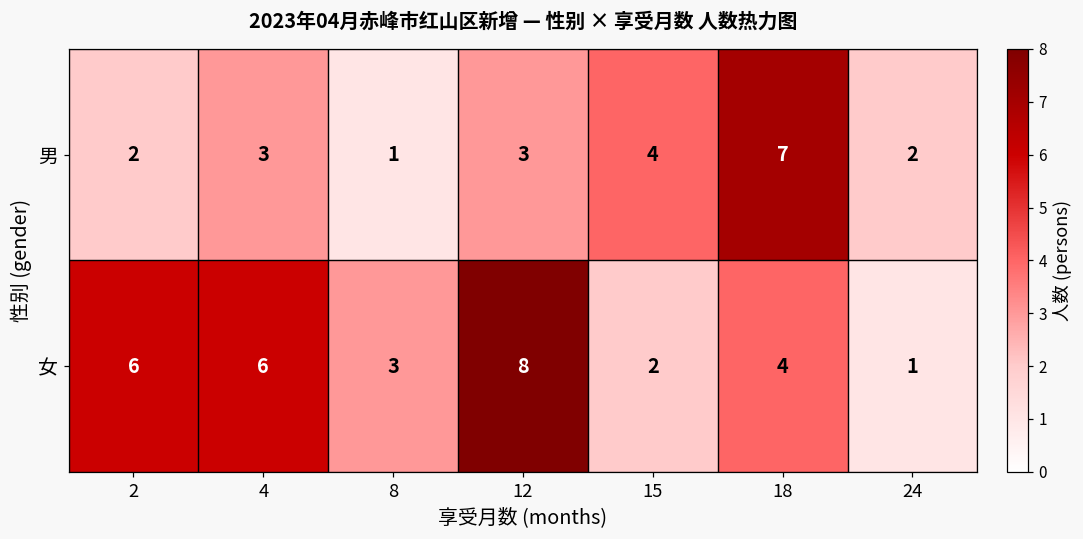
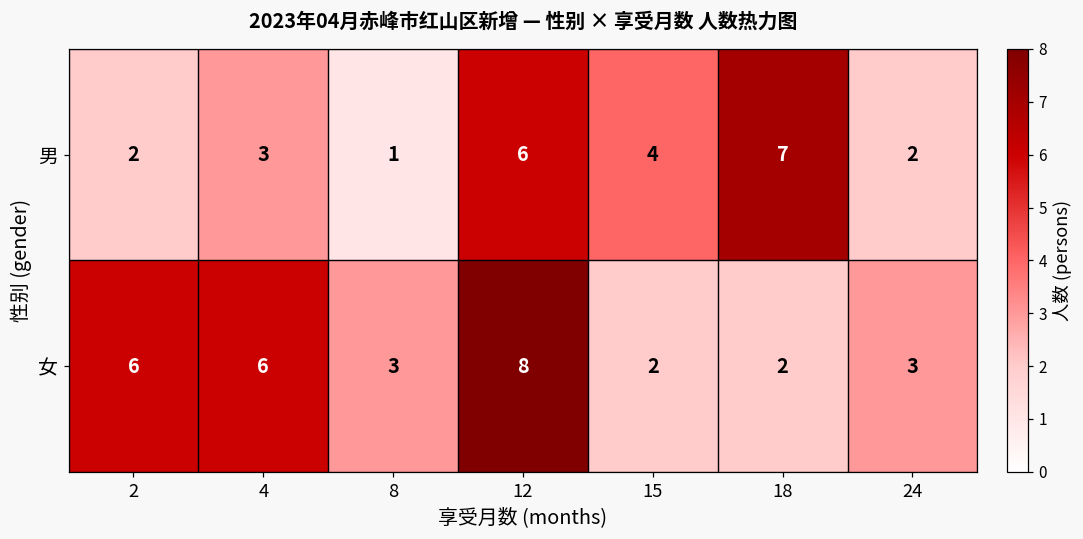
  {
    "男": {
      "2": 2,
      "4": 3,
      "8": 1,
-     "12": 3,
+     "12": 6,
      "15": 4,
      "18": 7,
      "24": 2
    },
    "女": {
      "2": 6,
      "4": 6,
      "8": 3,
      "12": 8,
      "15": 2,
-     "18": 4,
-     "24": 1
+     "18": 2,
+     "24": 3
    }
  }
